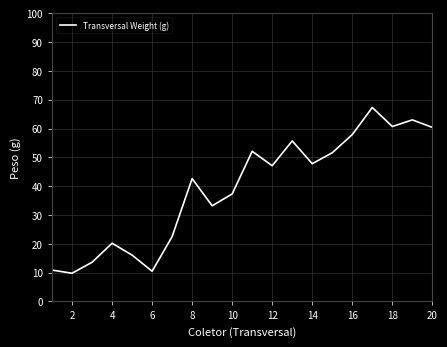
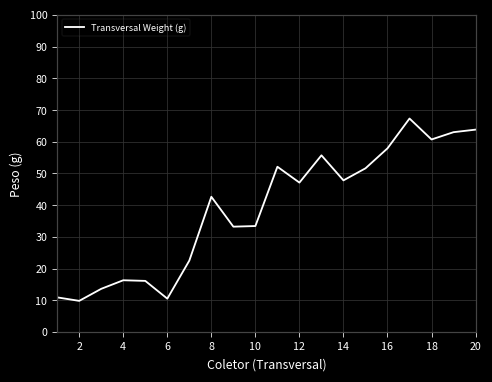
  {
    "2": 10,
-   "4": 20,
+   "4": 16,
    "6": 11,
    "8": 43,
-   "10": 37,
+   "10": 33,
    "12": 47,
    "14": 48,
    "16": 58,
    "18": 61,
-   "20": 60
+   "20": 64
  }
